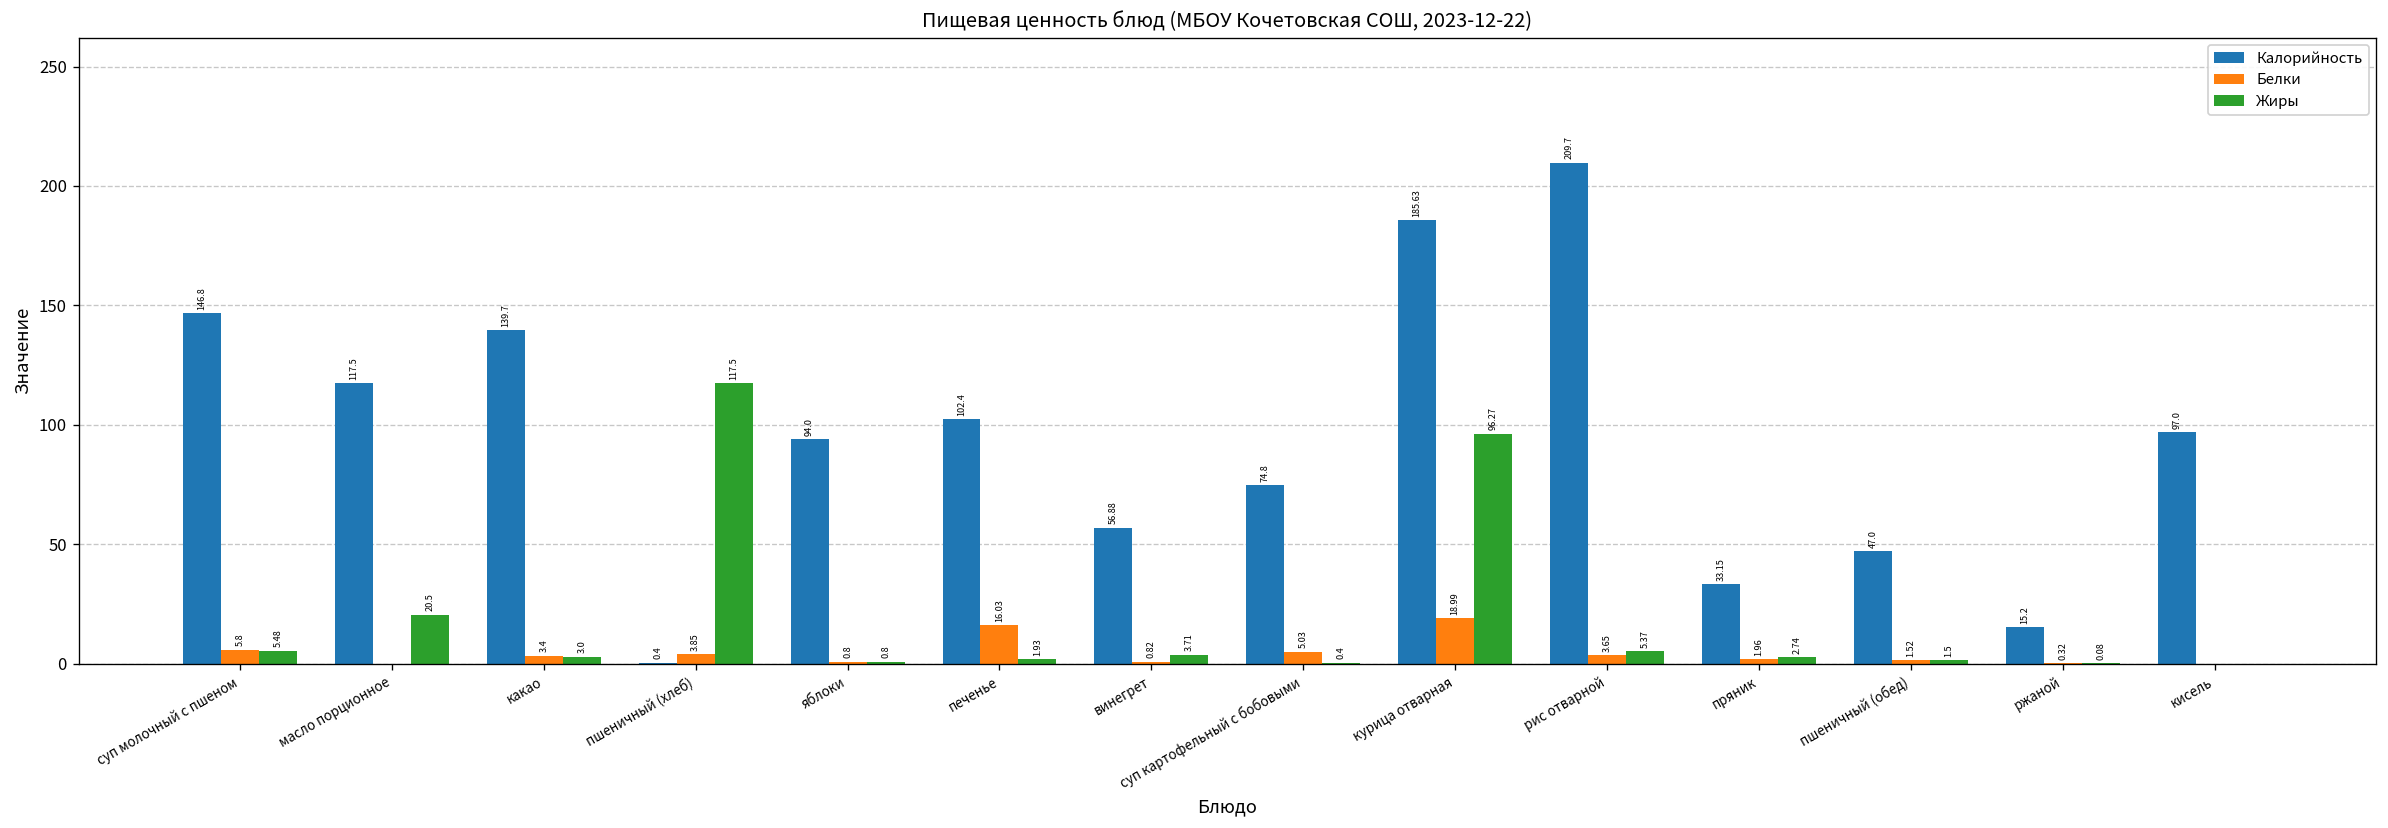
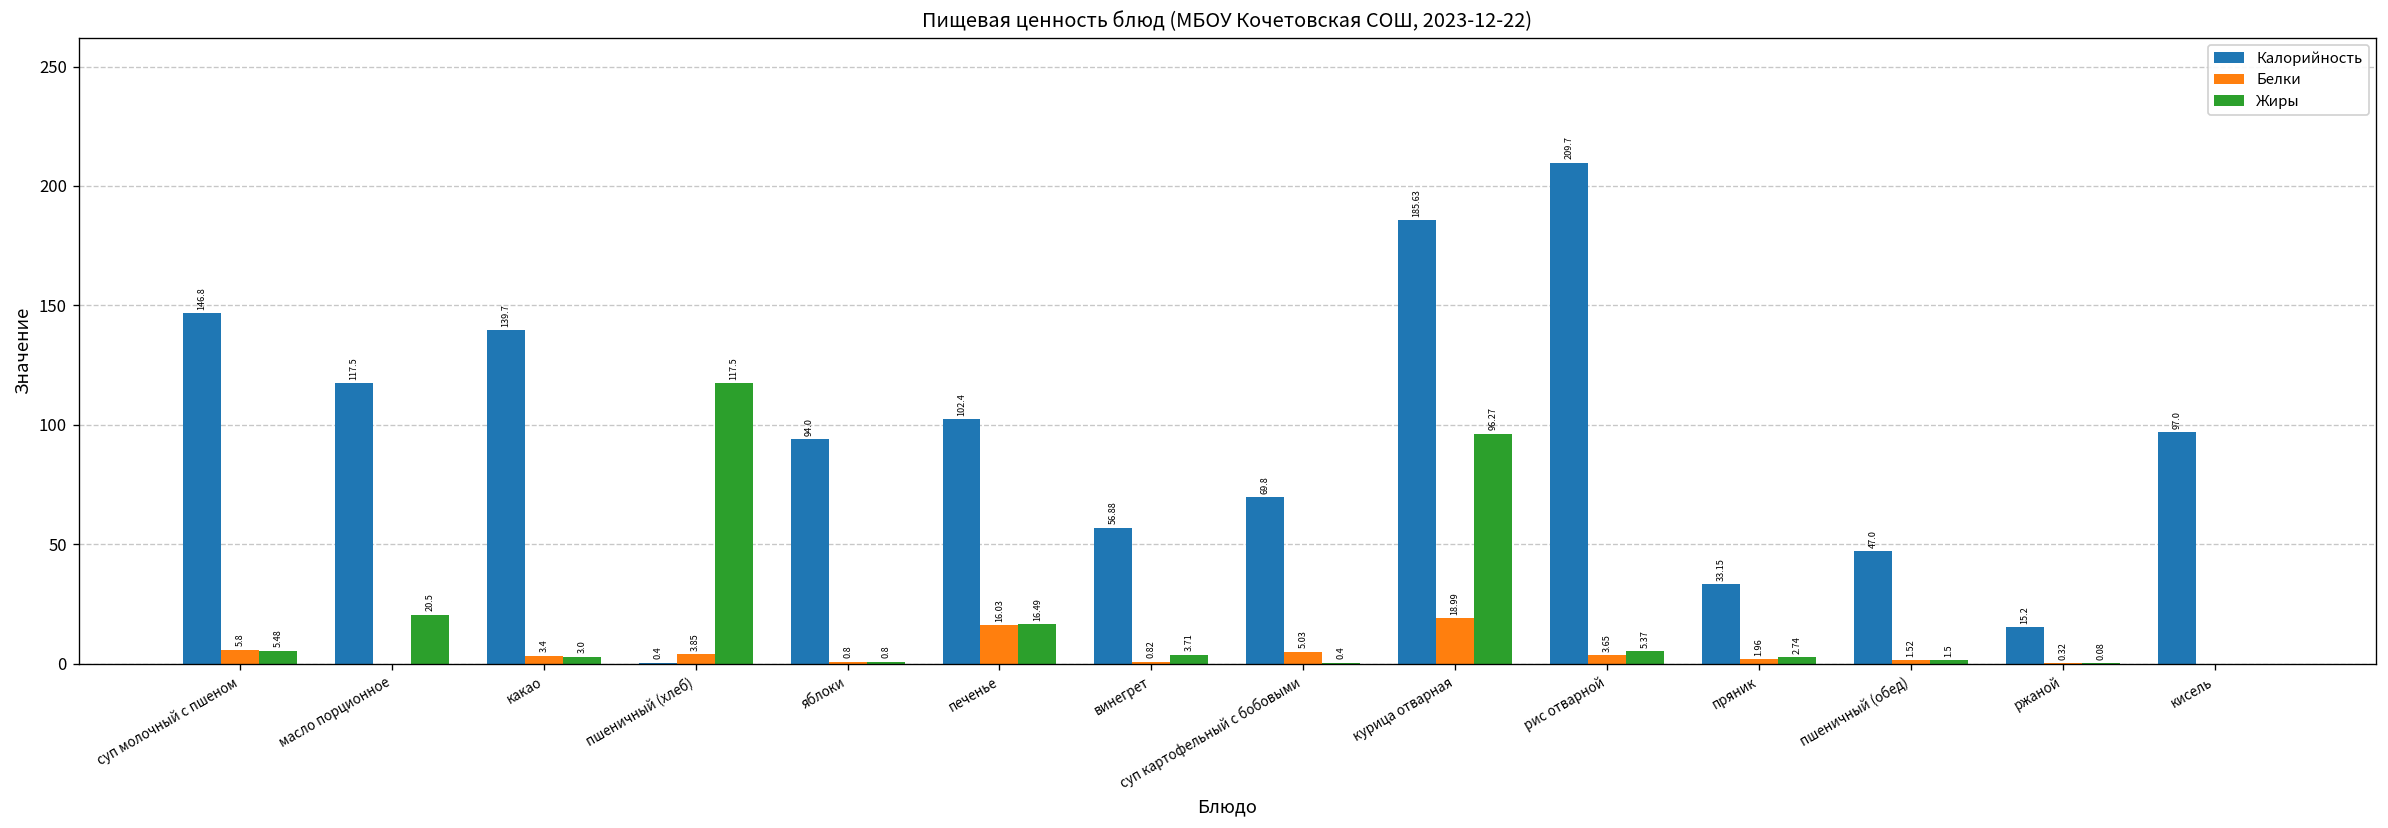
  {
    "Калорийность": {
      "суп молочный с пшеном": 146.8,
      "масло порционное": 117.5,
      "какао": 139.7,
      "пшеничный (хлеб)": 0.4,
      "яблоки": 94.0,
      "печенье": 102.4,
      "винегрет": 56.88,
-     "суп картофельный с бобовыми": 74.8,
+     "суп картофельный с бобовыми": 69.8,
      "курица отварная": 185.63,
      "рис отварной": 209.7,
      "пряник": 33.15,
      "пшеничный (обед)": 47.0,
      "ржаной": 15.2,
      "кисель": 97.0
    },
    "Белки": {
      "суп молочный с пшеном": 5.8,
      "какао": 3.4,
      "пшеничный (хлеб)": 3.85,
      "яблоки": 0.8,
      "печенье": 16.03,
      "винегрет": 0.82,
      "суп картофельный с бобовыми": 5.03,
      "курица отварная": 18.99,
      "рис отварной": 3.65,
      "пряник": 1.96,
      "пшеничный (обед)": 1.52,
      "ржаной": 0.32
    },
    "Жиры": {
      "суп молочный с пшеном": 5.48,
      "масло порционное": 20.5,
      "какао": 3.0,
      "пшеничный (хлеб)": 117.5,
      "яблоки": 0.8,
-     "печенье": 1.93,
+     "печенье": 16.49,
      "винегрет": 3.71,
      "суп картофельный с бобовыми": 0.4,
      "курица отварная": 96.27,
      "рис отварной": 5.37,
      "пряник": 2.74,
      "пшеничный (обед)": 1.5,
      "ржаной": 0.08
    }
  }
